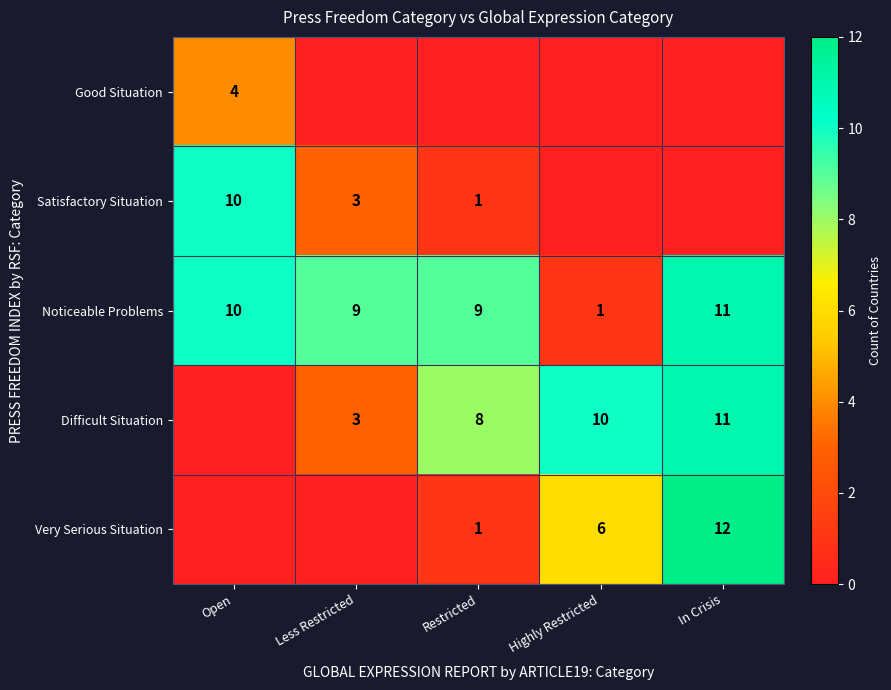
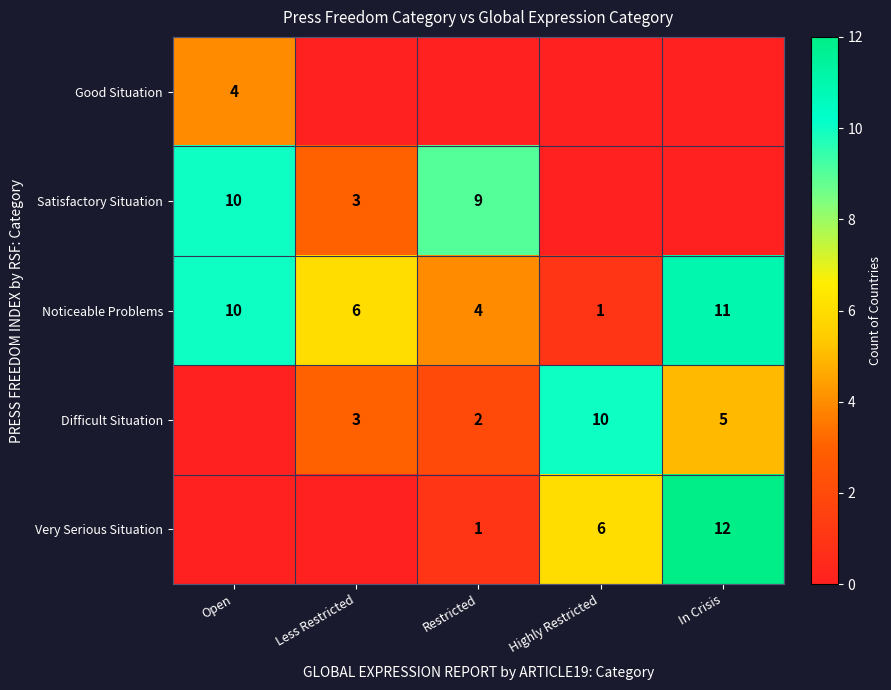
  {
    "Good Situation": {
      "Open": 4
    },
    "Satisfactory Situation": {
      "Open": 10,
      "Less Restricted": 3,
-     "Restricted": 1
+     "Restricted": 9
    },
    "Noticeable Problems": {
      "Open": 10,
-     "Less Restricted": 9,
-     "Restricted": 9,
+     "Less Restricted": 6,
+     "Restricted": 4,
      "Highly Restricted": 1,
      "In Crisis": 11
    },
    "Difficult Situation": {
      "Less Restricted": 3,
-     "Restricted": 8,
+     "Restricted": 2,
      "Highly Restricted": 10,
-     "In Crisis": 11
+     "In Crisis": 5
    },
    "Very Serious Situation": {
      "Restricted": 1,
      "Highly Restricted": 6,
      "In Crisis": 12
    }
  }
